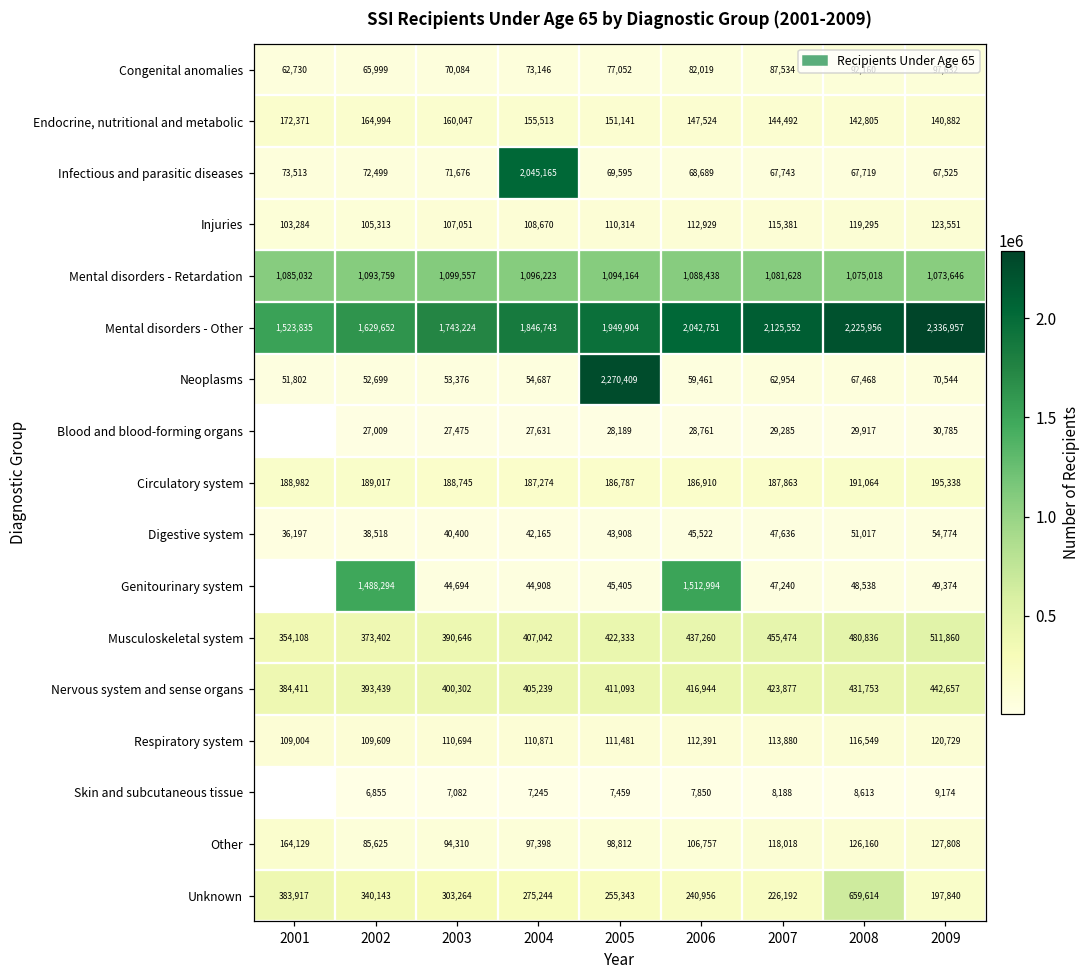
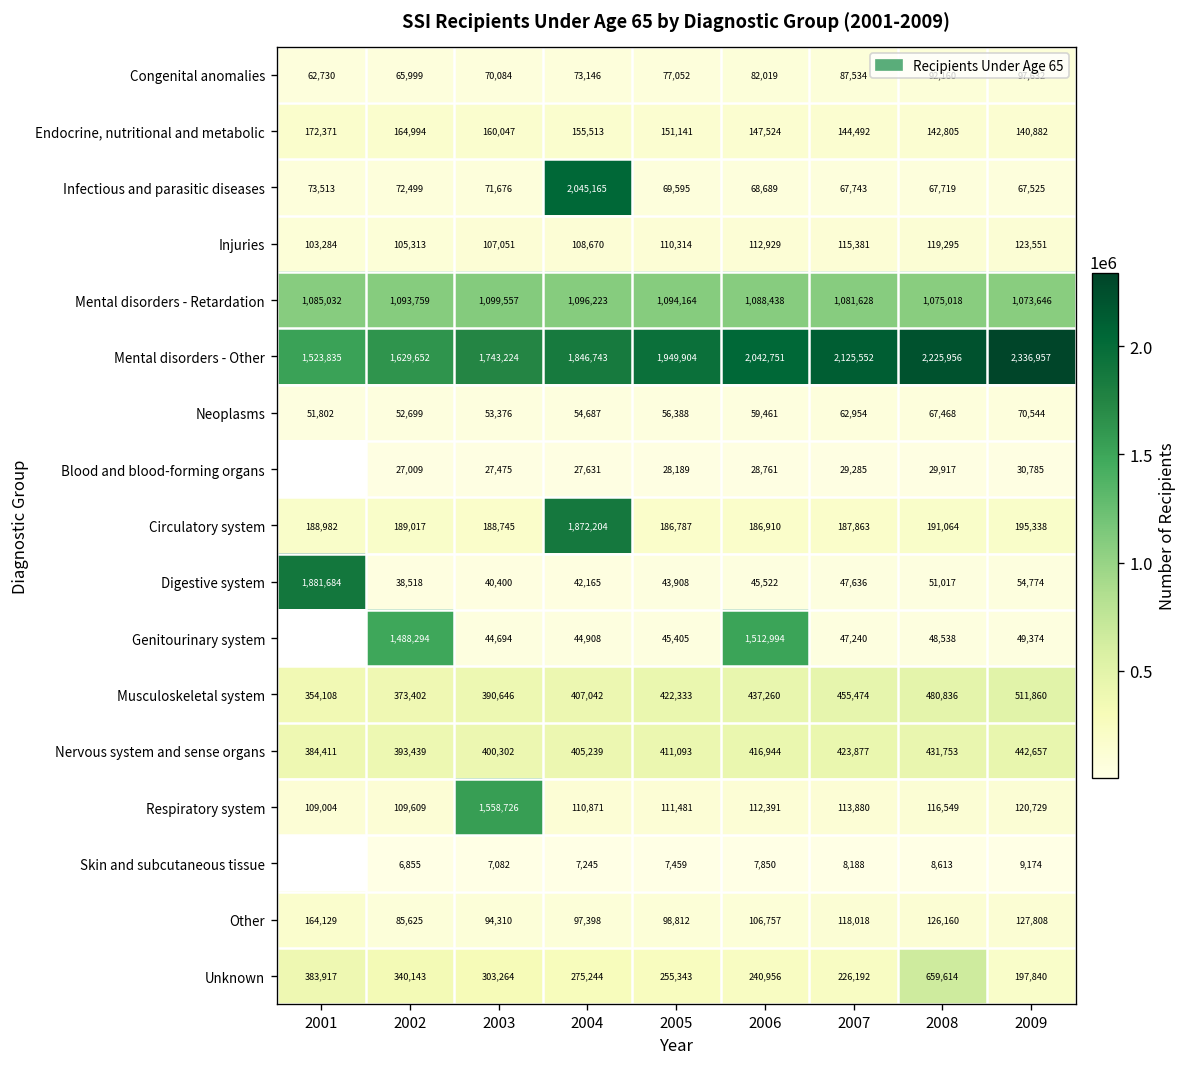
  {
    "Congenital anomalies": {
      "2001": "62,730",
      "2002": "65,999",
      "2003": "70,084",
      "2004": "73,146",
      "2005": "77,052",
      "2006": "82,019",
      "2007": "87,534"
    },
    "Endocrine, nutritional and metabolic": {
      "2001": "172,371",
      "2002": "164,994",
      "2003": "160,047",
      "2004": "155,513",
      "2005": "151,141",
      "2006": "147,524",
      "2007": "144,492",
      "2008": "142,805",
      "2009": "140,882"
    },
    "Infectious and parasitic diseases": {
      "2001": "73,513",
      "2002": "72,499",
      "2003": "71,676",
      "2004": "2,045,165",
      "2005": "69,595",
      "2006": "68,689",
      "2007": "67,743",
      "2008": "67,719",
      "2009": "67,525"
    },
    "Injuries": {
      "2001": "103,284",
      "2002": "105,313",
      "2003": "107,051",
      "2004": "108,670",
      "2005": "110,314",
      "2006": "112,929",
      "2007": "115,381",
      "2008": "119,295",
      "2009": "123,551"
    },
    "Mental disorders - Retardation": {
      "2001": "1,085,032",
      "2002": "1,093,759",
      "2003": "1,099,557",
      "2004": "1,096,223",
      "2005": "1,094,164",
      "2006": "1,088,438",
      "2007": "1,081,628",
      "2008": "1,075,018",
      "2009": "1,073,646"
    },
    "Mental disorders - Other": {
      "2001": "1,523,835",
      "2002": "1,629,652",
      "2003": "1,743,224",
      "2004": "1,846,743",
      "2005": "1,949,904",
      "2006": "2,042,751",
      "2007": "2,125,552",
      "2008": "2,225,956",
      "2009": "2,336,957"
    },
    "Neoplasms": {
      "2001": "51,802",
      "2002": "52,699",
      "2003": "53,376",
      "2004": "54,687",
-     "2005": "2,270,409",
+     "2005": "56,388",
      "2006": "59,461",
      "2007": "62,954",
      "2008": "67,468",
      "2009": "70,544"
    },
    "Blood and blood-forming organs": {
      "2002": "27,009",
      "2003": "27,475",
      "2004": "27,631",
      "2005": "28,189",
      "2006": "28,761",
      "2007": "29,285",
      "2008": "29,917",
      "2009": "30,785"
    },
    "Circulatory system": {
      "2001": "188,982",
      "2002": "189,017",
      "2003": "188,745",
-     "2004": "187,274",
+     "2004": "1,872,204",
      "2005": "186,787",
      "2006": "186,910",
      "2007": "187,863",
      "2008": "191,064",
      "2009": "195,338"
    },
    "Digestive system": {
-     "2001": "36,197",
+     "2001": "1,881,684",
      "2002": "38,518",
      "2003": "40,400",
      "2004": "42,165",
      "2005": "43,908",
      "2006": "45,522",
      "2007": "47,636",
      "2008": "51,017",
      "2009": "54,774"
    },
    "Genitourinary system": {
      "2002": "1,488,294",
      "2003": "44,694",
      "2004": "44,908",
      "2005": "45,405",
      "2006": "1,512,994",
      "2007": "47,240",
      "2008": "48,538",
      "2009": "49,374"
    },
    "Musculoskeletal system": {
      "2001": "354,108",
      "2002": "373,402",
      "2003": "390,646",
      "2004": "407,042",
      "2005": "422,333",
      "2006": "437,260",
      "2007": "455,474",
      "2008": "480,836",
      "2009": "511,860"
    },
    "Nervous system and sense organs": {
      "2001": "384,411",
      "2002": "393,439",
      "2003": "400,302",
      "2004": "405,239",
      "2005": "411,093",
      "2006": "416,944",
      "2007": "423,877",
      "2008": "431,753",
      "2009": "442,657"
    },
    "Respiratory system": {
      "2001": "109,004",
      "2002": "109,609",
-     "2003": "110,694",
+     "2003": "1,558,726",
      "2004": "110,871",
      "2005": "111,481",
      "2006": "112,391",
      "2007": "113,880",
      "2008": "116,549",
      "2009": "120,729"
    },
    "Skin and subcutaneous tissue": {
      "2002": "6,855",
      "2003": "7,082",
      "2004": "7,245",
      "2005": "7,459",
      "2006": "7,850",
      "2007": "8,188",
      "2008": "8,613",
      "2009": "9,174"
    },
    "Other": {
      "2001": "164,129",
      "2002": "85,625",
      "2003": "94,310",
      "2004": "97,398",
      "2005": "98,812",
      "2006": "106,757",
      "2007": "118,018",
      "2008": "126,160",
      "2009": "127,808"
    },
    "Unknown": {
      "2001": "383,917",
      "2002": "340,143",
      "2003": "303,264",
      "2004": "275,244",
      "2005": "255,343",
      "2006": "240,956",
      "2007": "226,192",
      "2008": "659,614",
      "2009": "197,840"
    }
  }
